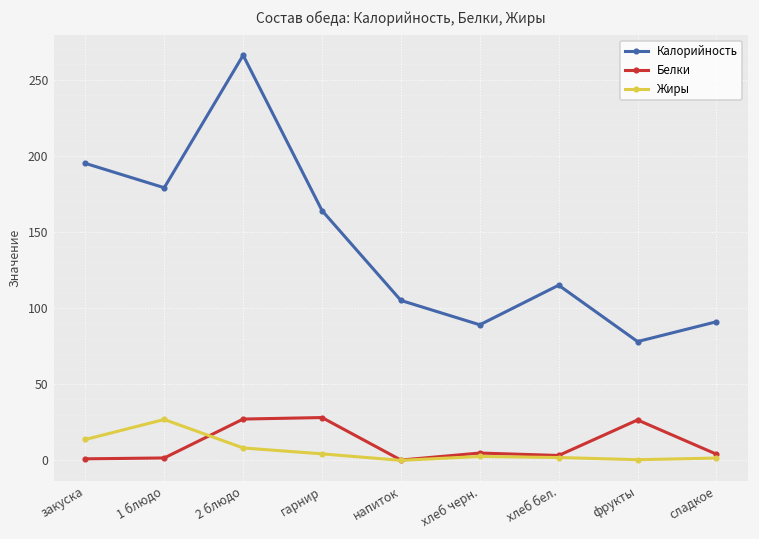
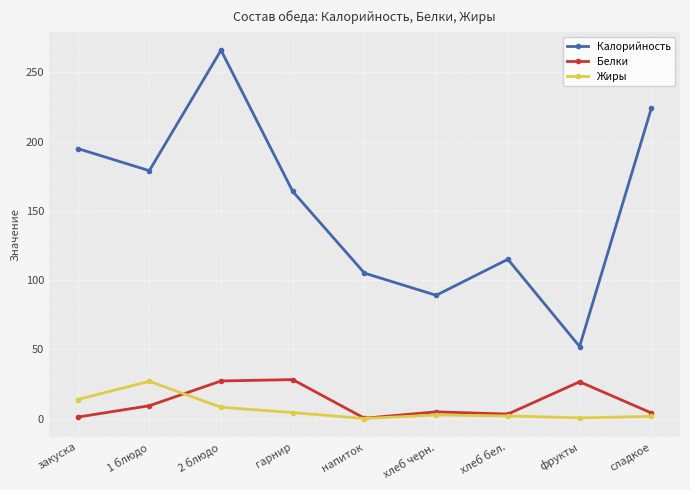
  {
    "Калорийность": {
      "закуска": 195,
      "1 блюдо": 179,
      "2 блюдо": 266,
      "гарнир": 164,
      "напиток": 105,
      "хлеб черн.": 89,
      "хлеб бел.": 115,
-     "фрукты": 78,
-     "сладкое": 91
+     "фрукты": 52,
+     "сладкое": 224
    },
    "Белки": {
      "закуска": 1,
-     "1 блюдо": 2,
+     "1 блюдо": 9,
      "2 блюдо": 27,
      "гарнир": 28,
      "хлеб черн.": 5,
      "фрукты": 27,
      "сладкое": 4
    },
    "Жиры": {
      "закуска": 14,
      "1 блюдо": 27,
      "2 блюдо": 8,
      "гарнир": 4,
      "хлеб черн.": 3,
      "фрукты": 0,
      "сладкое": 2
    }
  }
